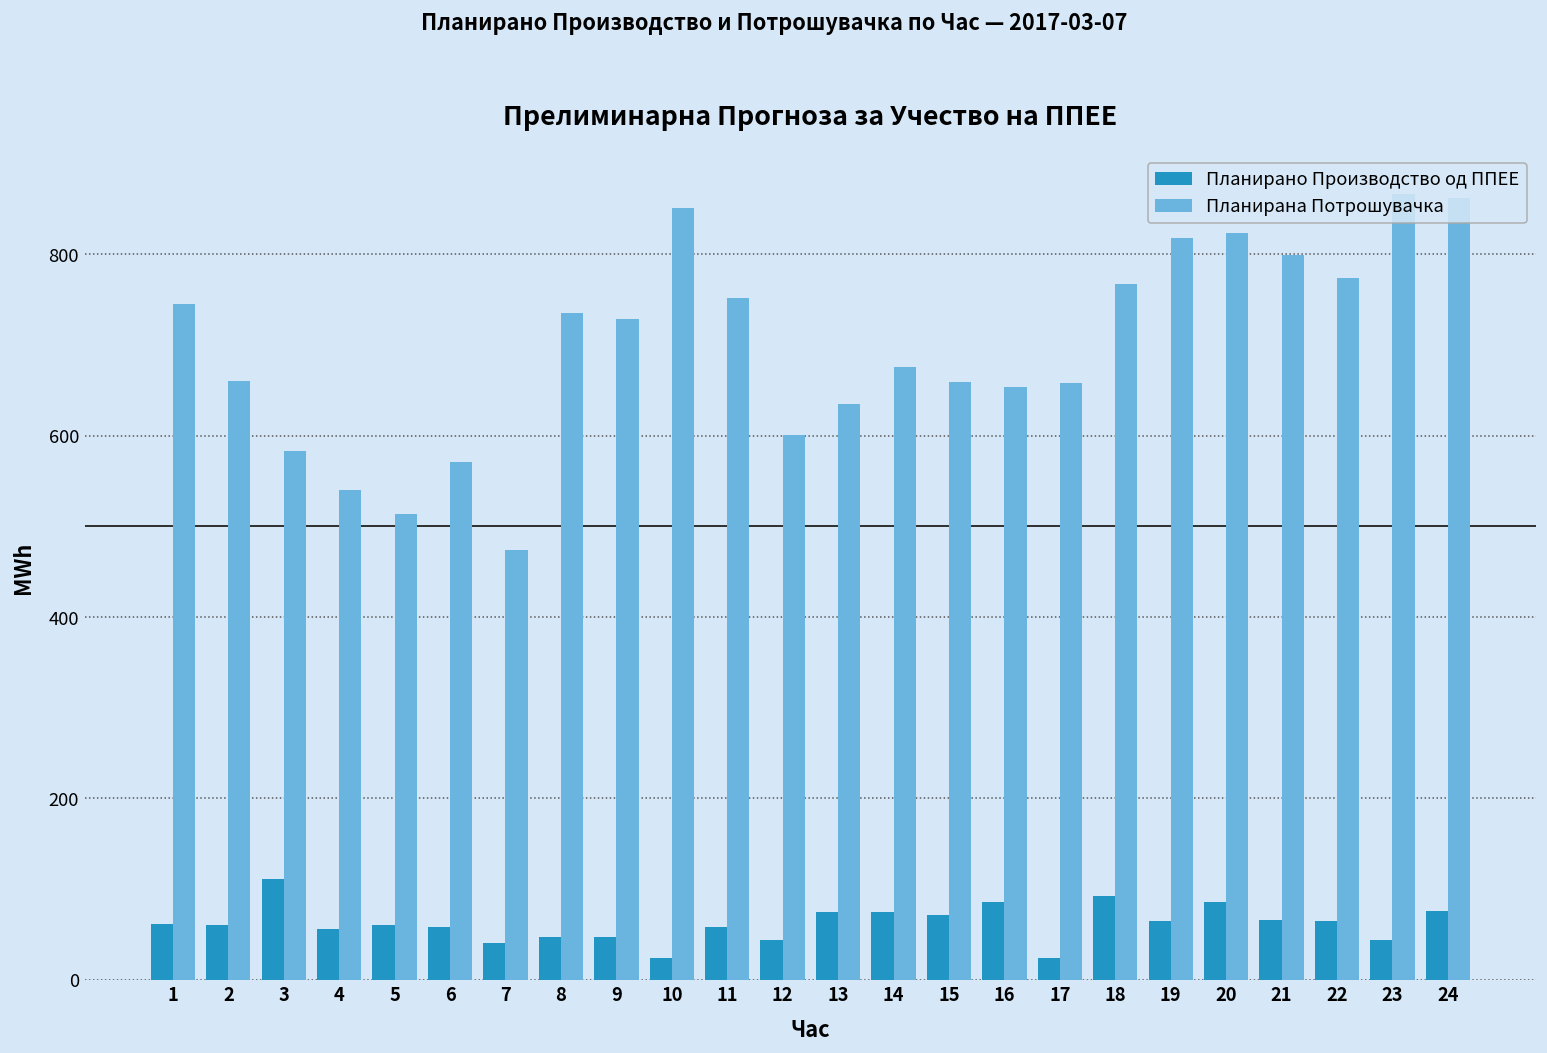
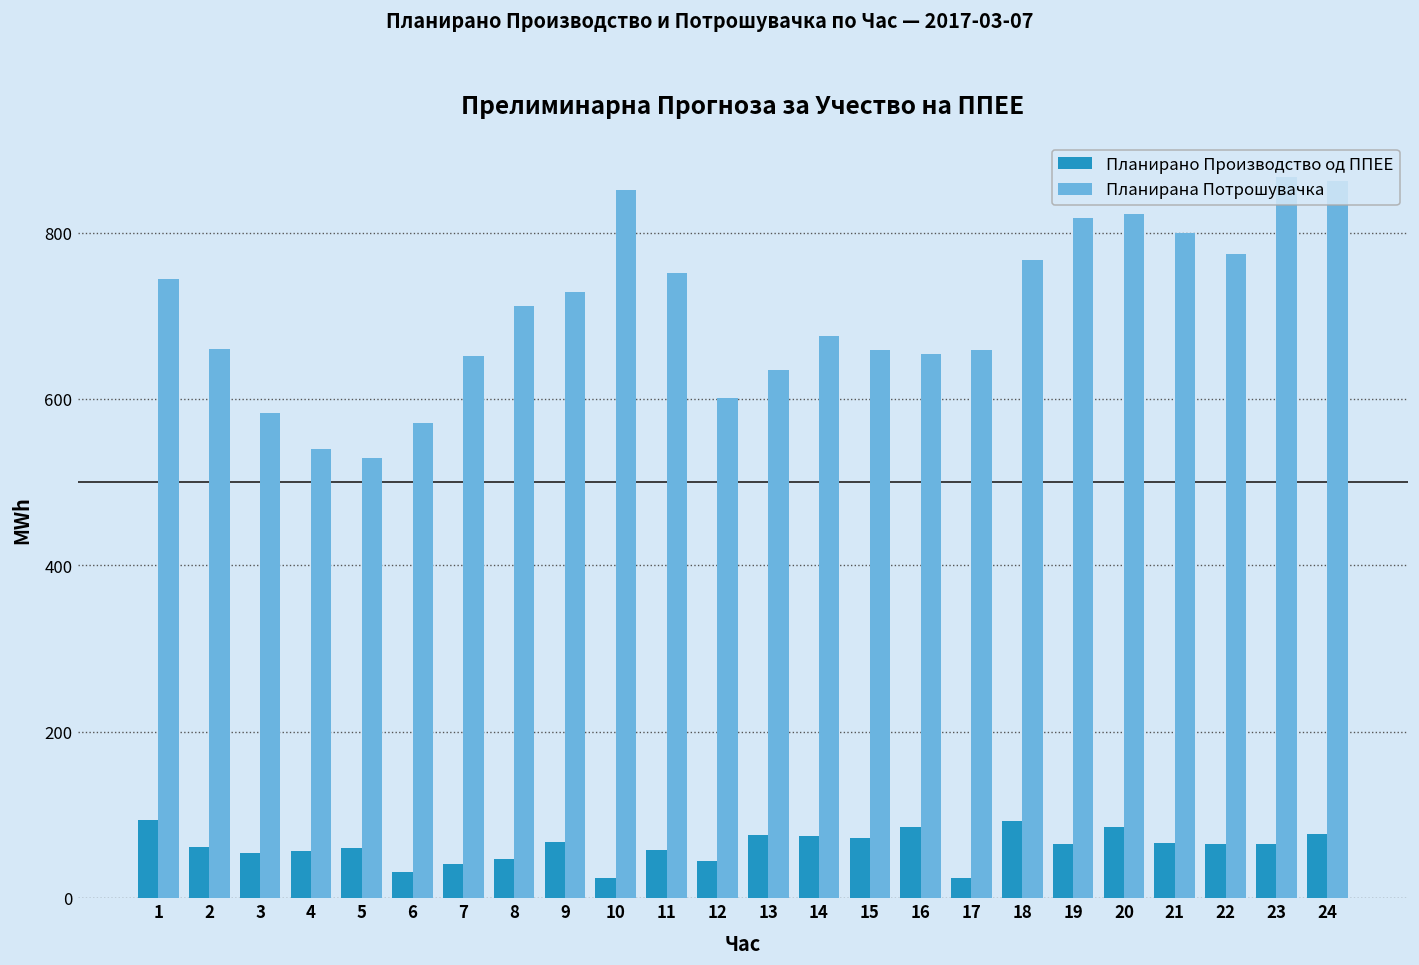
  {
    "Планирано Производство од ППЕЕ": {
-     "1": 60,
+     "1": 90,
      "2": 60,
-     "3": 110,
+     "3": 50,
      "4": 60,
      "5": 60,
-     "6": 60,
+     "6": 30,
      "7": 40,
      "8": 50,
-     "9": 50,
+     "9": 70,
      "10": 20,
      "11": 60,
      "12": 40,
      "13": 80,
      "14": 70,
      "15": 70,
      "16": 90,
      "17": 20,
      "18": 90,
      "19": 60,
      "20": 90,
      "21": 70,
      "22": 70,
-     "23": 40,
+     "23": 60,
      "24": 80
    },
    "Планирана Потрошувачка": {
      "1": 740,
      "2": 660,
      "3": 580,
      "4": 540,
-     "5": 510,
+     "5": 530,
      "6": 570,
-     "7": 470,
-     "8": 740,
+     "7": 650,
+     "8": 710,
      "9": 730,
      "10": 850,
      "11": 750,
      "12": 600,
      "13": 640,
      "14": 680,
      "15": 660,
      "16": 650,
      "17": 660,
      "18": 770,
      "19": 820,
      "20": 820,
      "21": 800,
      "22": 770
    }
  }
